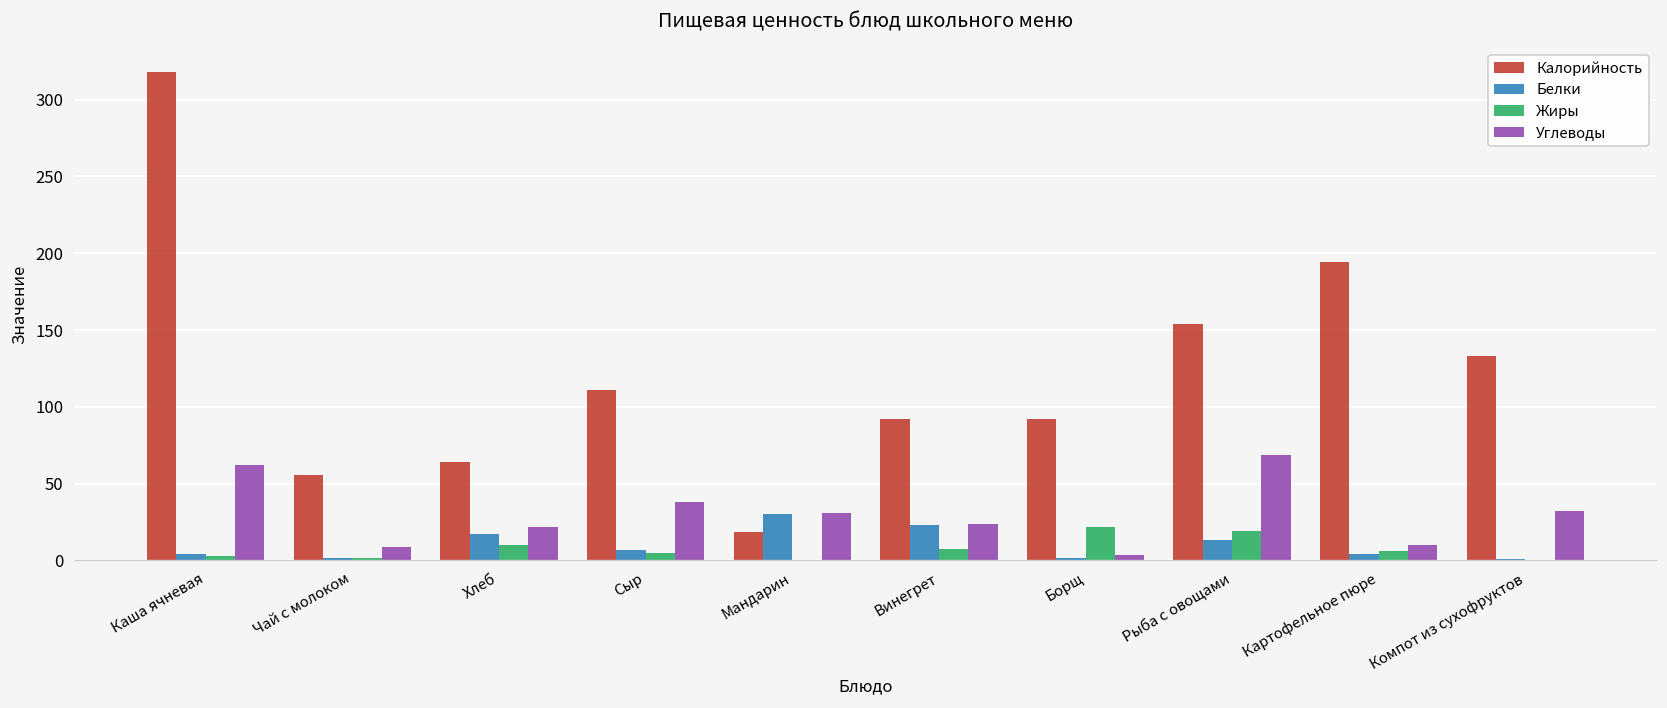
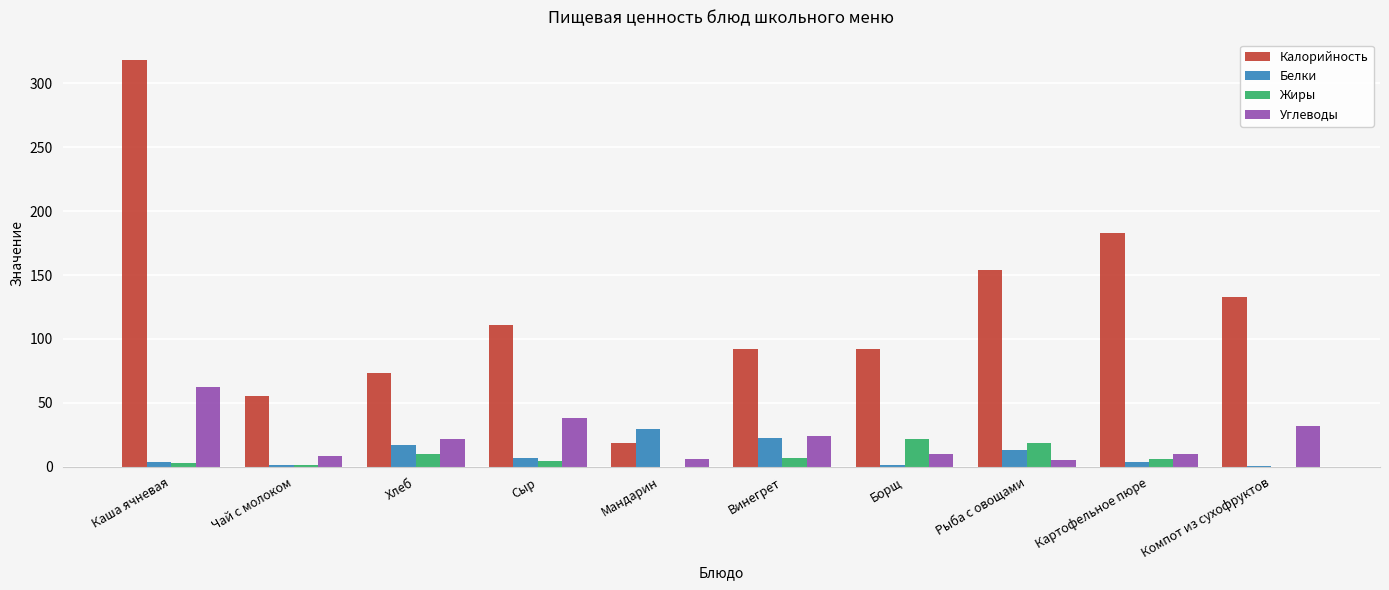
  {
    "Калорийность": {
      "Каша ячневая": 318,
      "Чай с молоком": 56,
-     "Хлеб": 64,
+     "Хлеб": 74,
      "Сыр": 111,
      "Мандарин": 18,
      "Винегрет": 92,
      "Борщ": 92,
      "Рыба с овощами": 154,
-     "Картофельное пюре": 194,
+     "Картофельное пюре": 183,
      "Компот из сухофруктов": 133
    },
    "Белки": {
      "Каша ячневая": 4,
      "Хлеб": 17,
      "Сыр": 7,
      "Мандарин": 30,
      "Винегрет": 23,
      "Рыба с овощами": 13,
      "Картофельное пюре": 4
    },
    "Жиры": {
      "Каша ячневая": 3,
      "Хлеб": 10,
      "Сыр": 5,
      "Мандарин": 0,
      "Винегрет": 7,
      "Борщ": 22,
      "Рыба с овощами": 19,
      "Картофельное пюре": 6,
      "Компот из сухофруктов": 0
    },
    "Углеводы": {
      "Каша ячневая": 62,
      "Чай с молоком": 9,
      "Хлеб": 22,
      "Сыр": 38,
-     "Мандарин": 31,
+     "Мандарин": 6,
      "Винегрет": 24,
-     "Борщ": 4,
-     "Рыба с овощами": 69,
+     "Борщ": 10,
+     "Рыба с овощами": 5,
      "Картофельное пюре": 10,
      "Компот из сухофруктов": 32
    }
  }
